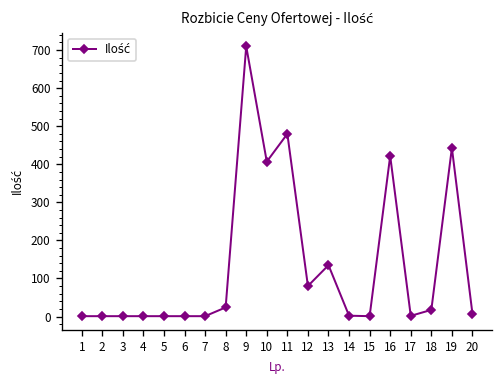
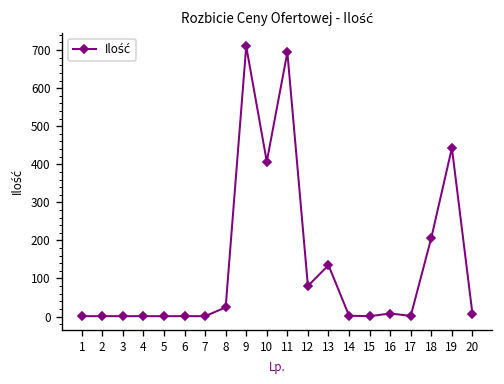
  {
    "1": 0,
    "2": 0,
    "3": 0,
    "4": 0,
    "5": 0,
    "6": 0,
    "7": 0,
    "8": 20,
    "9": 710,
    "10": 410,
-   "11": 480,
+   "11": 690,
    "12": 80,
    "13": 140,
    "14": 0,
    "15": 0,
-   "16": 420,
+   "16": 10,
    "17": 0,
-   "18": 20,
+   "18": 210,
    "19": 440,
    "20": 10
  }
